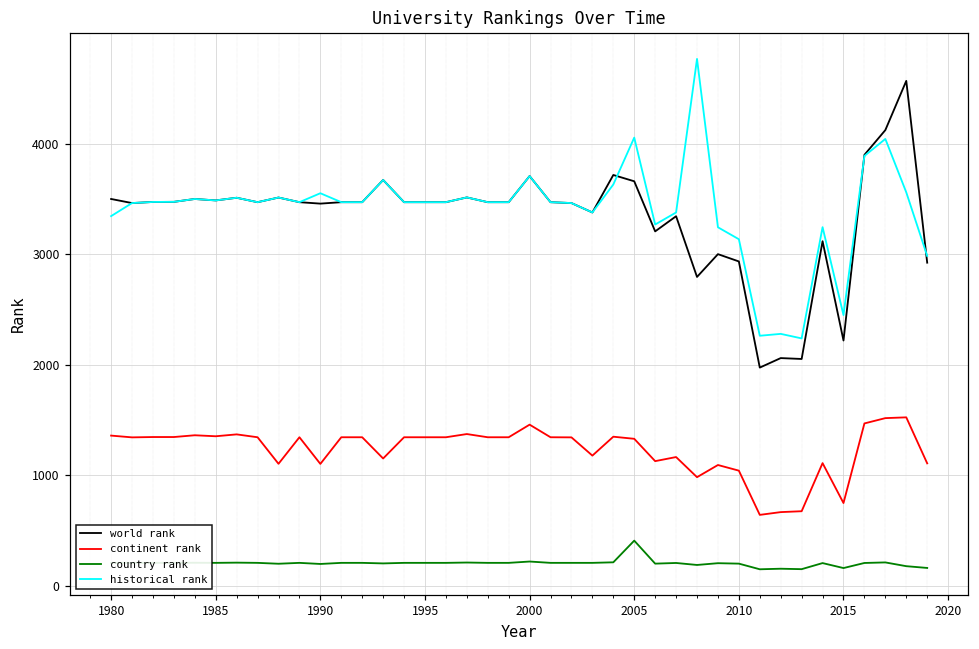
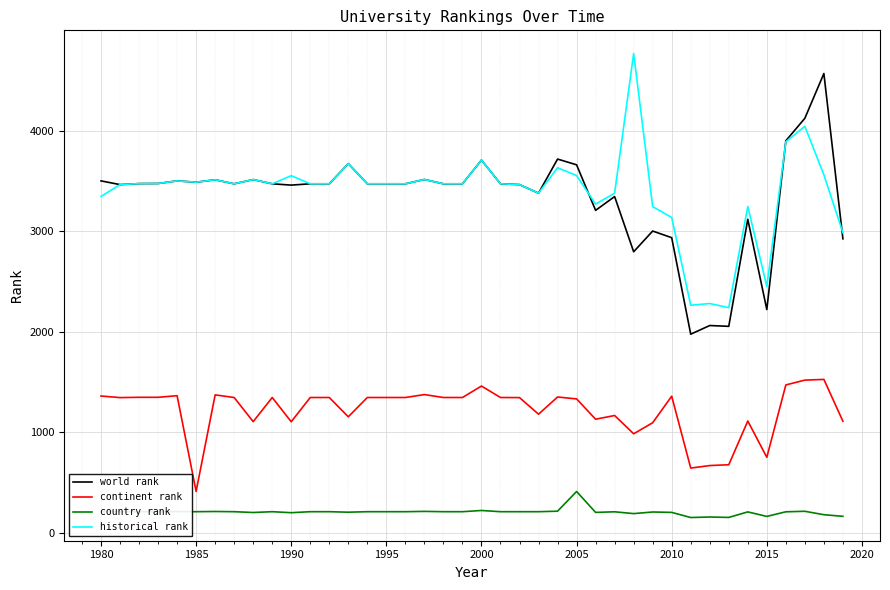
  {
    "world rank": {
      "1980": 3500,
      "1990": 3460,
      "2005": 3660,
      "2010": 2930,
      "2015": 2220
    },
    "continent rank": {
      "1980": 1360,
-     "1985": 1350,
+     "1985": 410,
      "1990": 1100,
      "1995": 1340,
      "2000": 1460,
      "2005": 1330,
-     "2010": 1040,
+     "2010": 1360,
      "2015": 750
    },
    "country rank": {
      "1985": 210,
      "1990": 200,
      "1995": 210,
      "2000": 220,
      "2005": 410,
      "2010": 200,
      "2015": 160
    },
    "historical rank": {
      "1980": 3340,
      "1990": 3550,
-     "2005": 4050,
+     "2005": 3550,
      "2010": 3140,
      "2015": 2450
    }
  }
